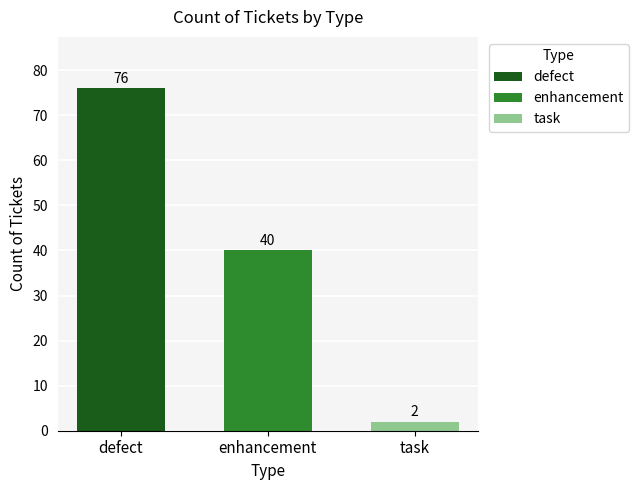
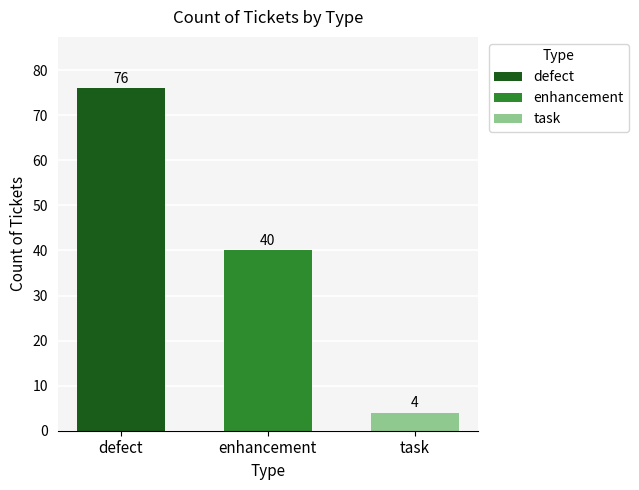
  {
    "defect": 76,
    "enhancement": 40,
-   "task": 2
+   "task": 4
  }
